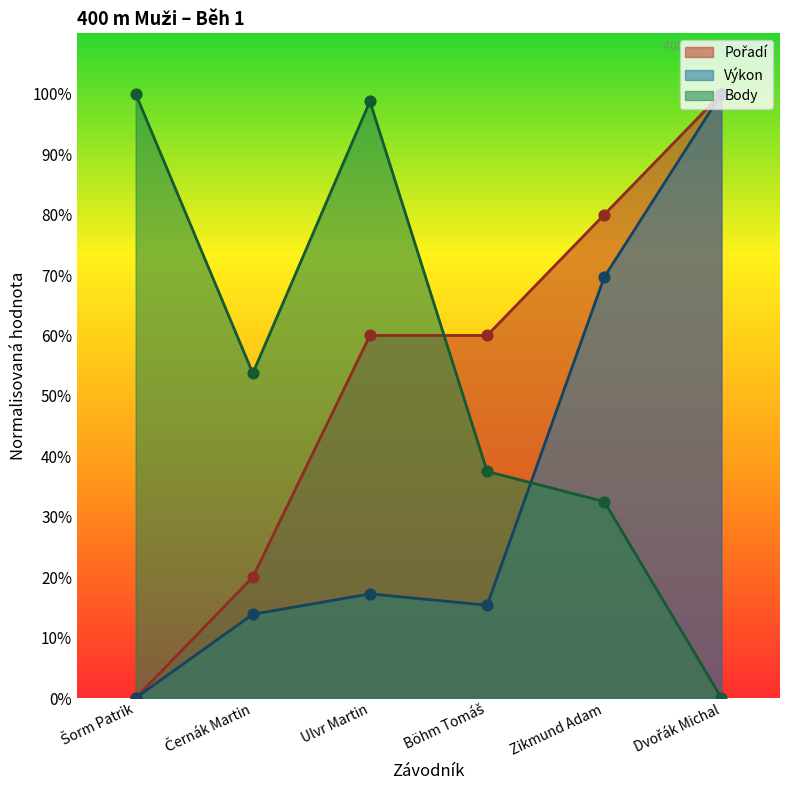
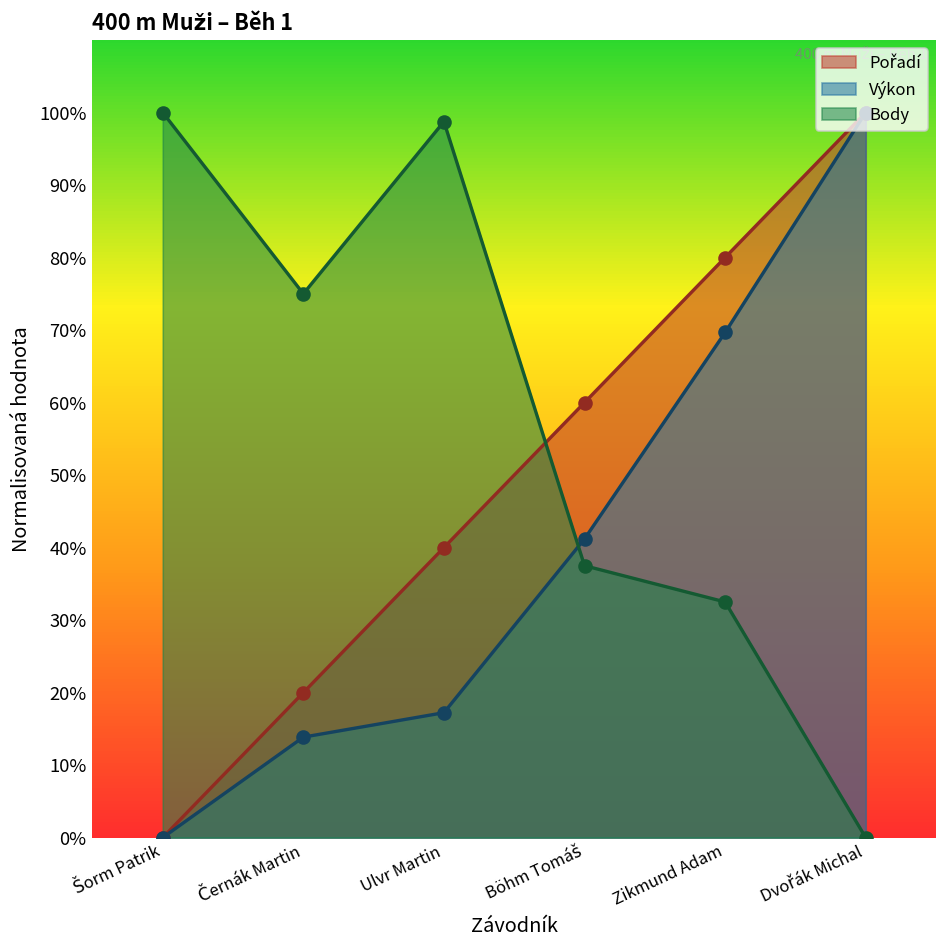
  {
    "Pořadí": {
      "Černák Martin": "20%",
-     "Ulvr Martin": "60%",
+     "Ulvr Martin": "40%",
      "Böhm Tomáš": "60%",
      "Zikmund Adam": "80%"
    },
    "Výkon": {
      "Černák Martin": "14%",
      "Ulvr Martin": "17%",
-     "Böhm Tomáš": "15%",
+     "Böhm Tomáš": "41%",
      "Zikmund Adam": "70%"
    },
    "Body": {
      "Šorm Patrik": "100%",
-     "Černák Martin": "54%",
+     "Černák Martin": "75%",
      "Ulvr Martin": "99%",
      "Böhm Tomáš": "38%",
      "Zikmund Adam": "32%",
      "Dvořák Michal": "0%"
    }
  }
